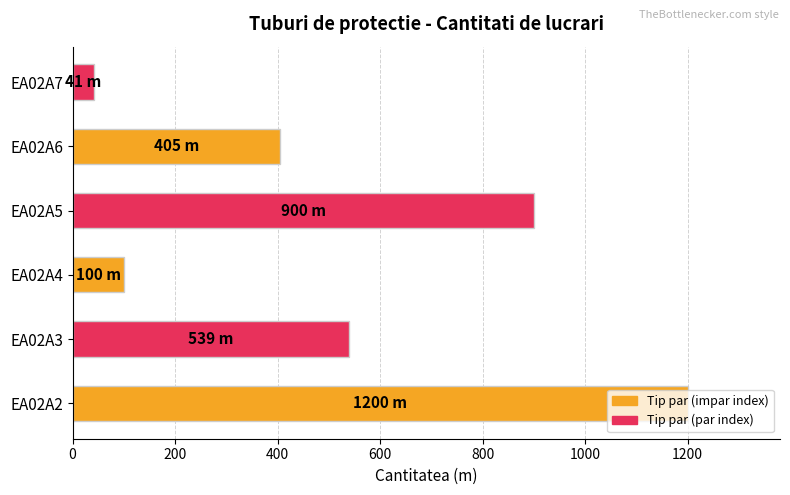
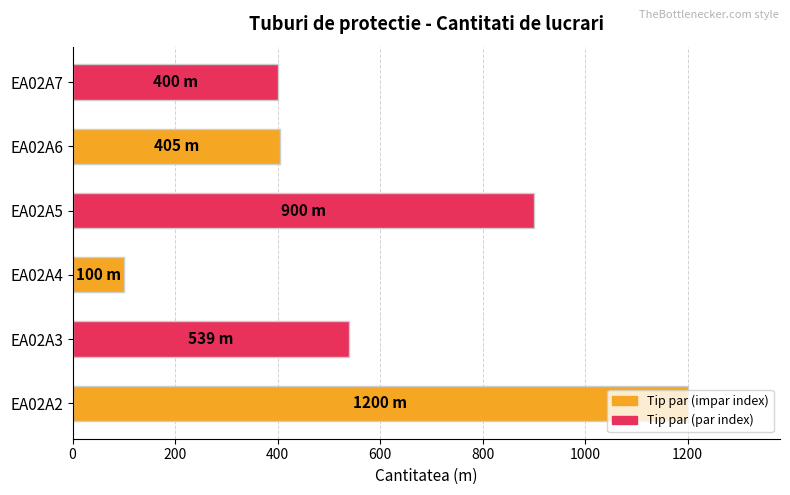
  {
-   "EA02A7": 41,
+   "EA02A7": 400,
    "EA02A6": 405,
    "EA02A5": 900,
    "EA02A4": 100,
    "EA02A3": 539
  }
